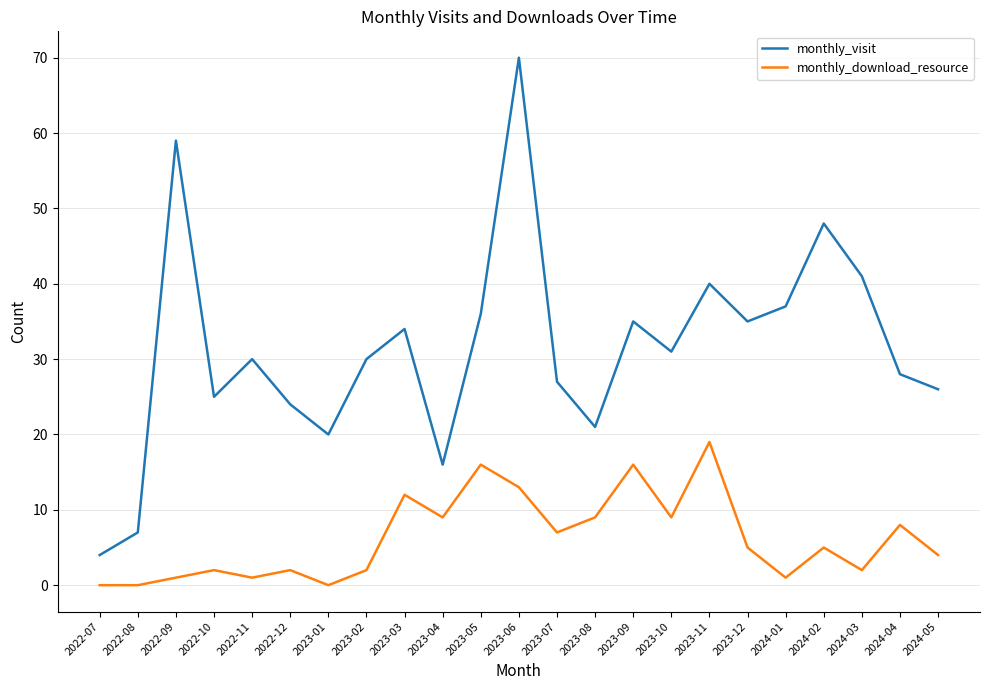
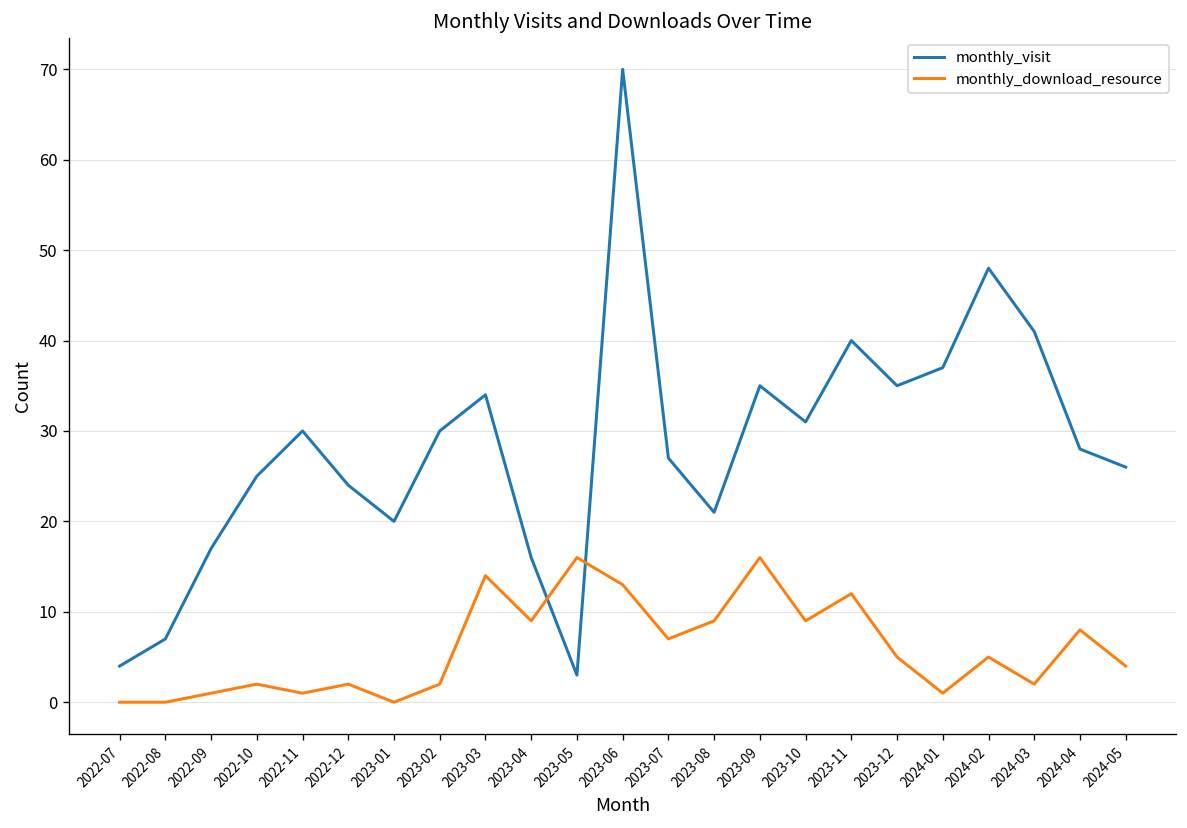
  {
    "monthly_visit": {
      "2022-07": 4,
      "2022-08": 7,
-     "2022-09": 59,
+     "2022-09": 17,
      "2022-10": 25,
      "2022-11": 30,
      "2022-12": 24,
      "2023-01": 20,
      "2023-02": 30,
      "2023-03": 34,
      "2023-04": 16,
-     "2023-05": 36,
+     "2023-05": 3,
      "2023-06": 70,
      "2023-07": 27,
      "2023-08": 21,
      "2023-09": 35,
      "2023-10": 31,
      "2023-11": 40,
      "2023-12": 35,
      "2024-01": 37,
      "2024-02": 48,
      "2024-03": 41,
      "2024-04": 28,
      "2024-05": 26
    },
    "monthly_download_resource": {
      "2022-07": 0,
      "2022-08": 0,
      "2022-09": 1,
      "2022-10": 2,
      "2022-11": 1,
      "2022-12": 2,
      "2023-01": 0,
      "2023-02": 2,
-     "2023-03": 12,
+     "2023-03": 14,
      "2023-04": 9,
      "2023-05": 16,
      "2023-06": 13,
      "2023-07": 7,
      "2023-08": 9,
      "2023-09": 16,
      "2023-10": 9,
-     "2023-11": 19,
+     "2023-11": 12,
      "2023-12": 5,
      "2024-01": 1,
      "2024-02": 5,
      "2024-03": 2,
      "2024-04": 8,
      "2024-05": 4
    }
  }
